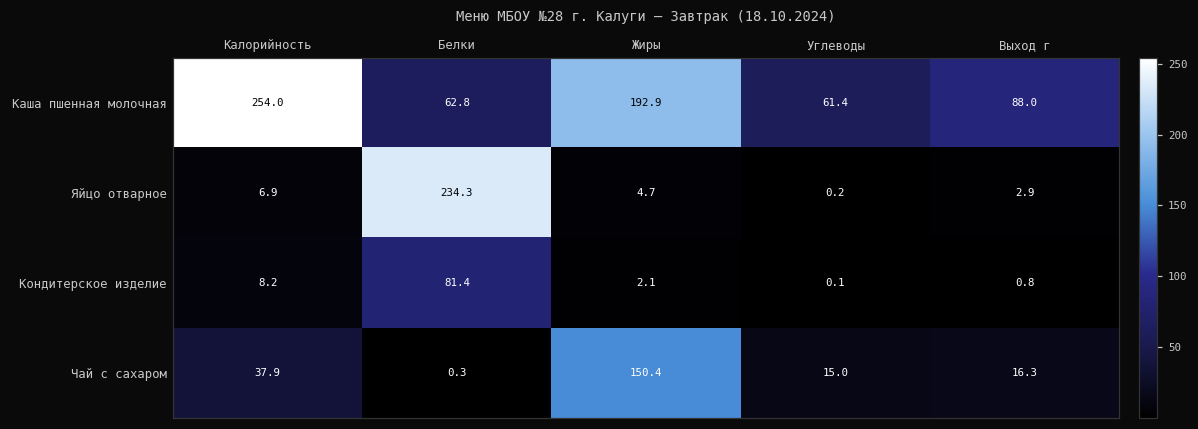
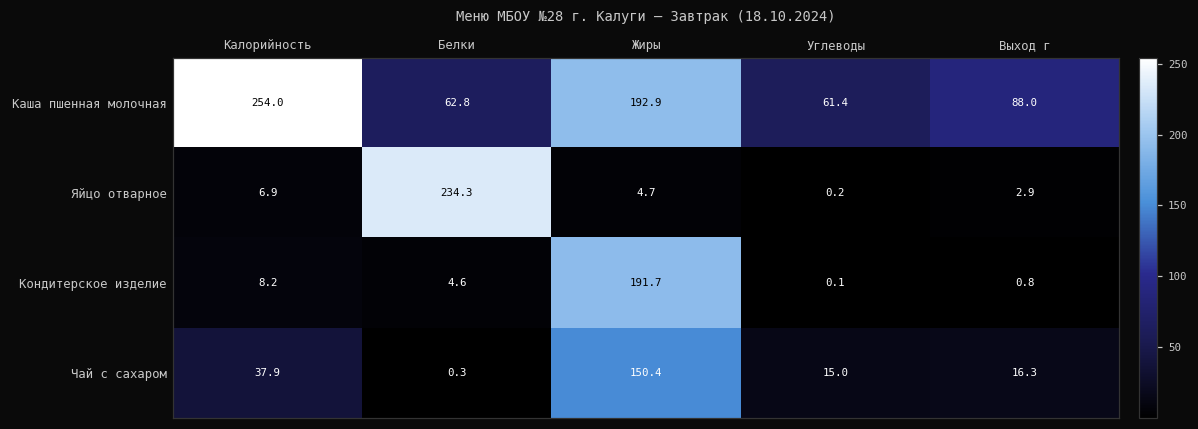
  {
    "Каша пшенная молочная": {
      "Калорийность": 254.0,
      "Белки": 62.8,
      "Жиры": 192.9,
      "Углеводы": 61.4,
      "Выход г": 88.0
    },
    "Яйцо отварное": {
      "Калорийность": 6.9,
      "Белки": 234.3,
      "Жиры": 4.7,
      "Углеводы": 0.2,
      "Выход г": 2.9
    },
    "Кондитерское изделие": {
      "Калорийность": 8.2,
-     "Белки": 81.4,
-     "Жиры": 2.1,
+     "Белки": 4.6,
+     "Жиры": 191.7,
      "Углеводы": 0.1,
      "Выход г": 0.8
    },
    "Чай с сахаром": {
      "Калорийность": 37.9,
      "Белки": 0.3,
      "Жиры": 150.4,
      "Углеводы": 15.0,
      "Выход г": 16.3
    }
  }
